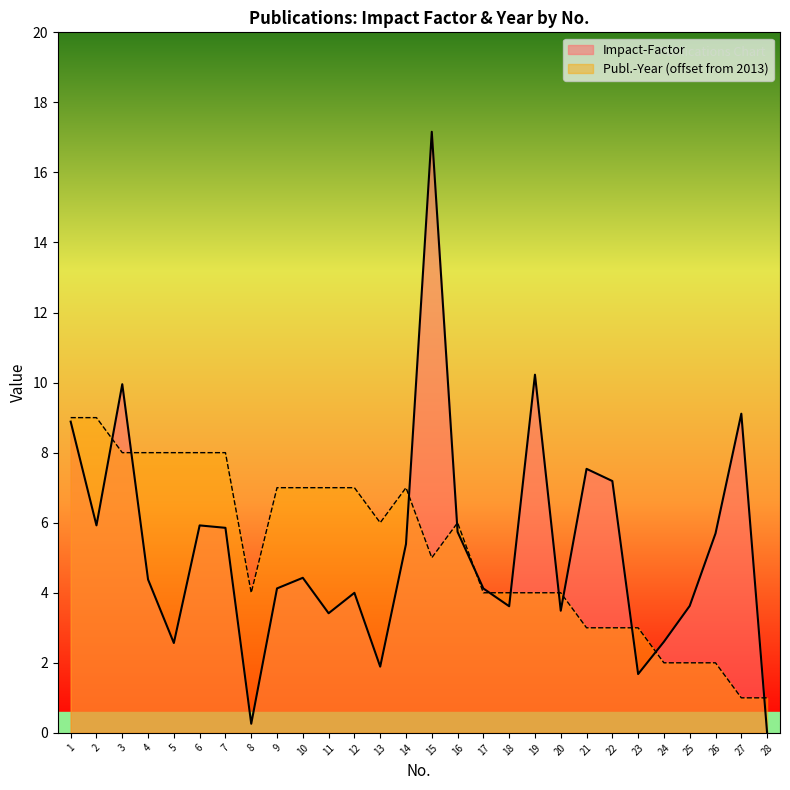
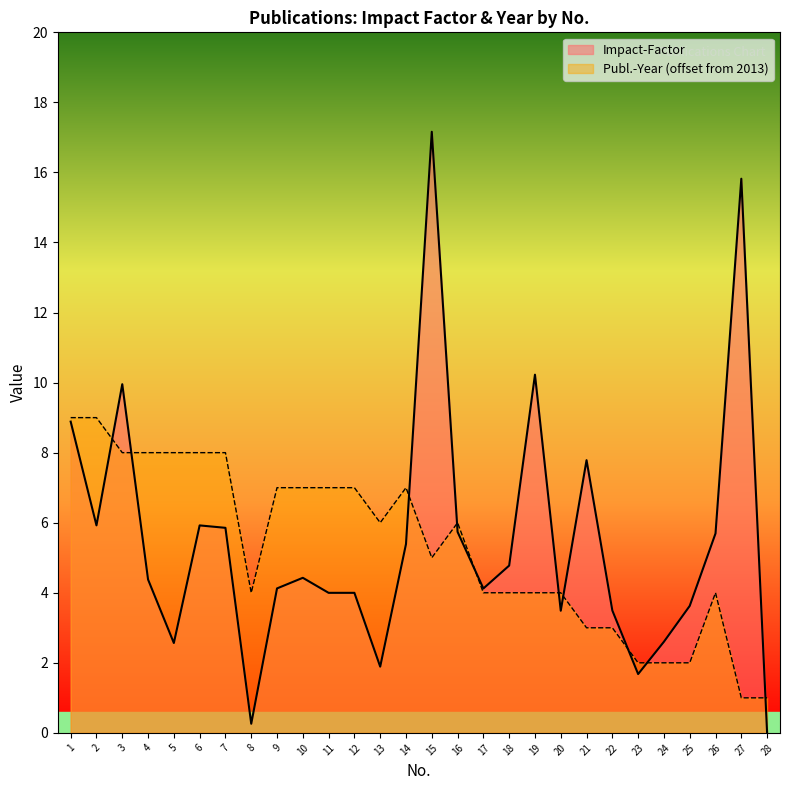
  {
    "Impact-Factor": {
      "1": 8.9,
      "2": 5.9,
      "3": 10.0,
      "4": 4.4,
      "5": 2.6,
      "6": 5.9,
      "7": 5.9,
      "9": 4.1,
      "10": 4.4,
-     "11": 3.4,
+     "11": 4.0,
      "12": 4.0,
      "13": 1.9,
      "14": 5.4,
      "15": 17.2,
      "16": 5.7,
      "17": 4.1,
-     "18": 3.6,
+     "18": 4.8,
      "19": 10.2,
      "20": 3.5,
-     "21": 7.5,
-     "22": 7.2,
+     "21": 7.8,
+     "22": 3.5,
      "23": 1.7,
      "24": 2.6,
      "25": 3.6,
      "26": 5.7,
-     "27": 9.1
+     "27": 15.8
    },
    "Publ.-Year (offset from 2013)": {
      "1": 9.0,
      "2": 9.0,
      "3": 8.0,
      "4": 8.0,
      "5": 8.0,
      "6": 8.0,
      "7": 8.0,
      "8": 4.0,
      "9": 7.0,
      "10": 7.0,
      "11": 7.0,
      "12": 7.0,
      "13": 6.0,
      "14": 7.0,
      "15": 5.0,
      "16": 6.0,
      "17": 4.0,
      "18": 4.0,
      "19": 4.0,
      "20": 4.0,
      "21": 3.0,
      "22": 3.0,
-     "23": 3.0,
+     "23": 2.0,
      "24": 2.0,
      "25": 2.0,
-     "26": 2.0,
+     "26": 4.0,
      "27": 1.0,
      "28": 1.0
    }
  }
